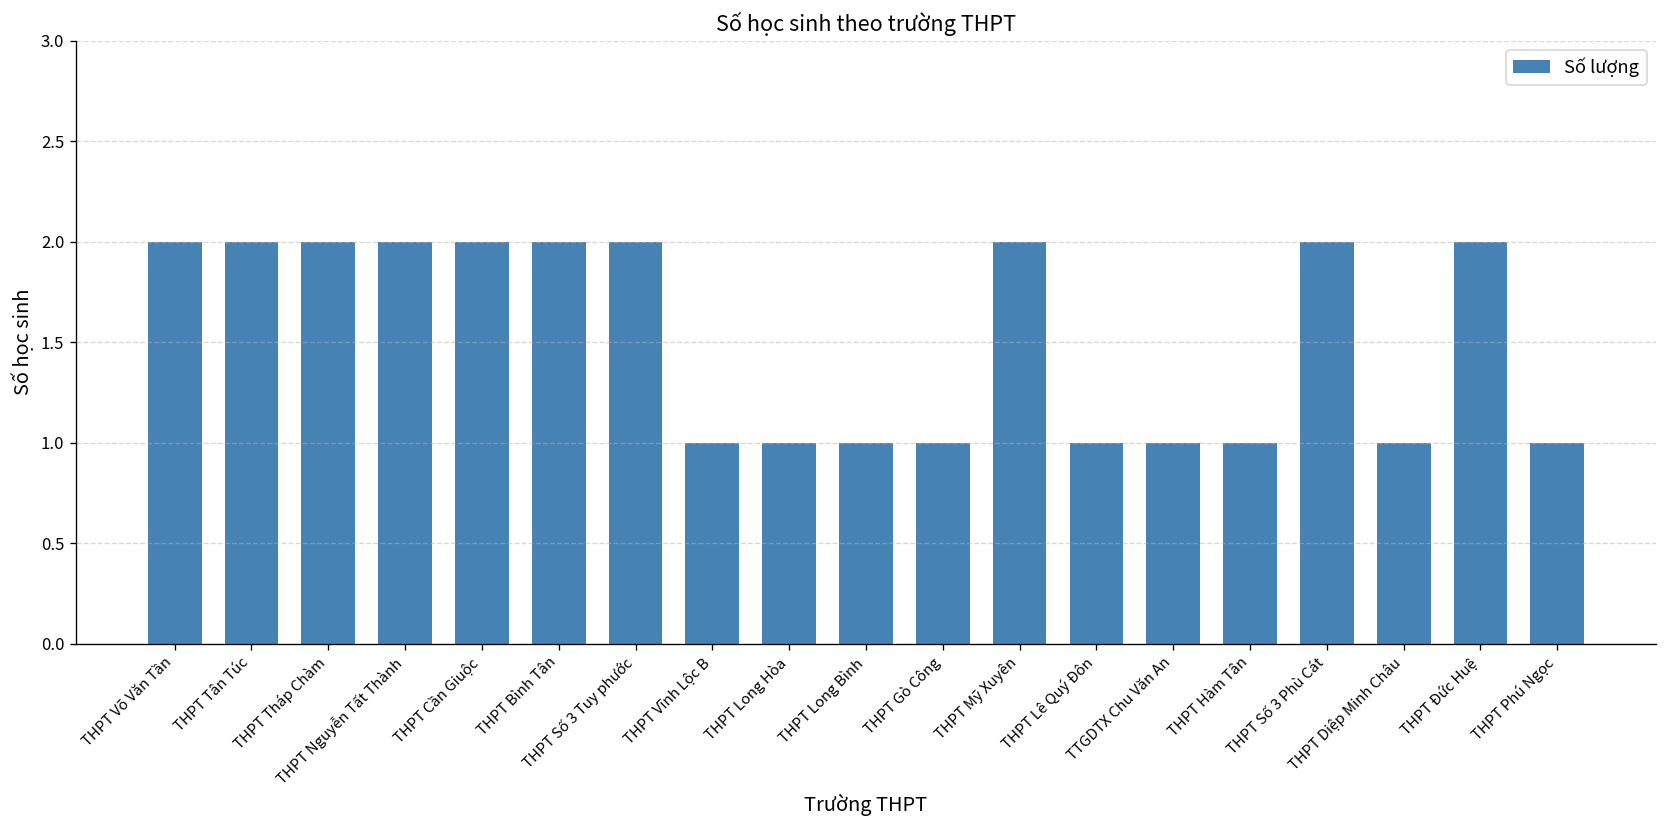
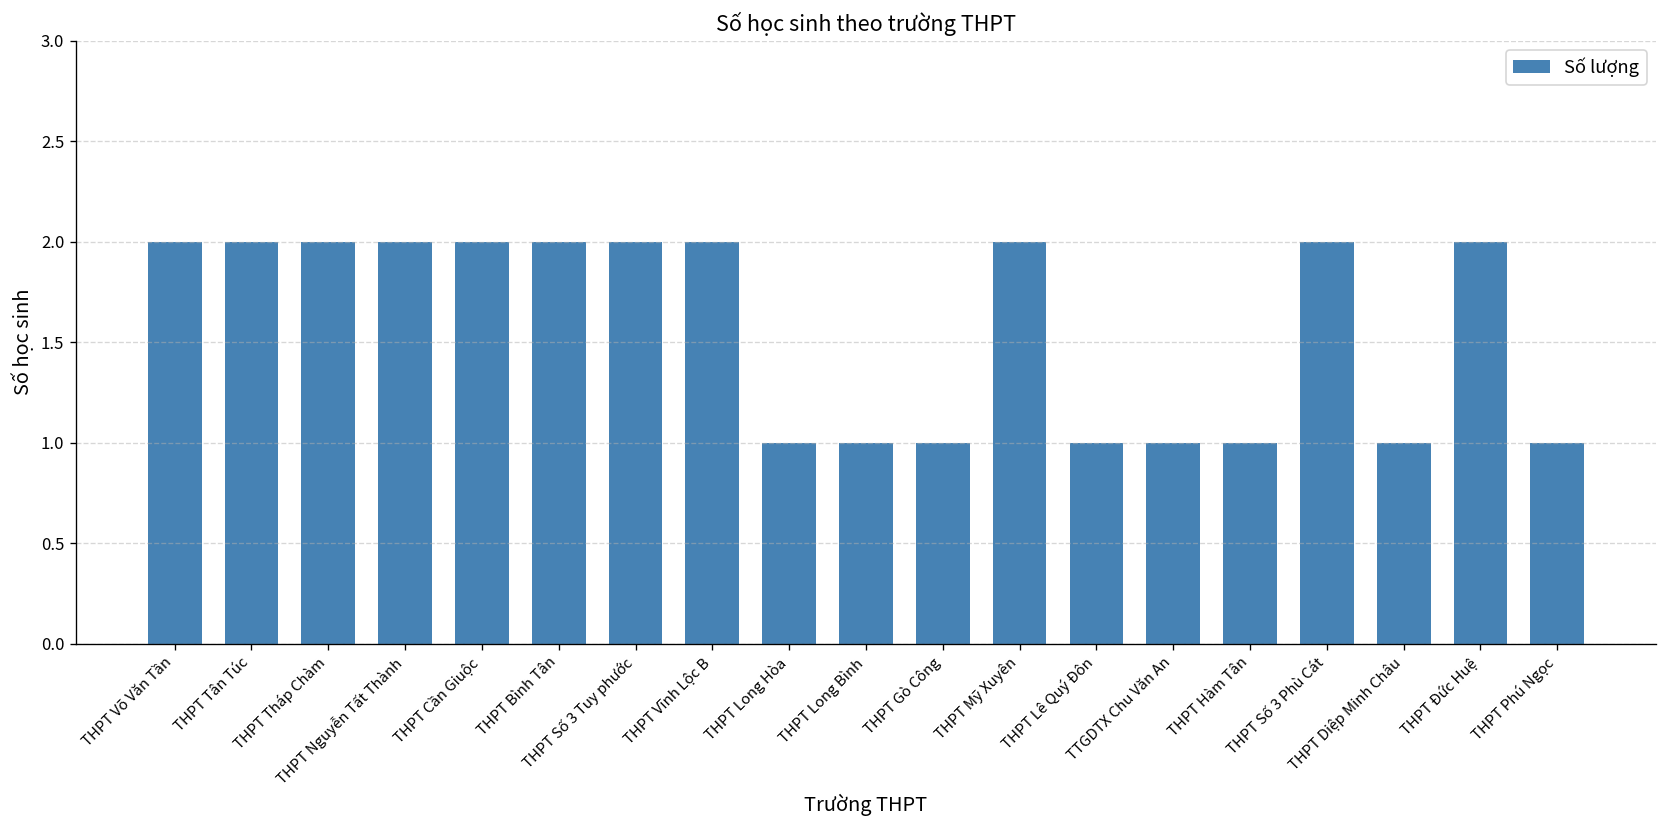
  {
    "THPT Võ Văn Tần": 2,
    "THPT Tân Túc": 2,
    "THPT Tháp Chàm": 2,
    "THPT Nguyễn Tất Thành": 2,
    "THPT Cần Giuộc": 2,
    "THPT Bình Tân": 2,
    "THPT Số 3 Tuy phước": 2,
-   "THPT Vĩnh Lộc B": 1,
+   "THPT Vĩnh Lộc B": 2,
    "THPT Long Hòa": 1,
    "THPT Long Bình": 1,
    "THPT Gò Công": 1,
    "THPT Mỹ Xuyên": 2,
    "THPT Lê Quý Đôn": 1,
    "TTGDTX Chu Văn An": 1,
    "THPT Hàm Tân": 1,
    "THPT Số 3 Phù Cát": 2,
    "THPT Diệp Minh Châu": 1,
    "THPT Đức Huệ": 2,
    "THPT Phú Ngọc": 1
  }
